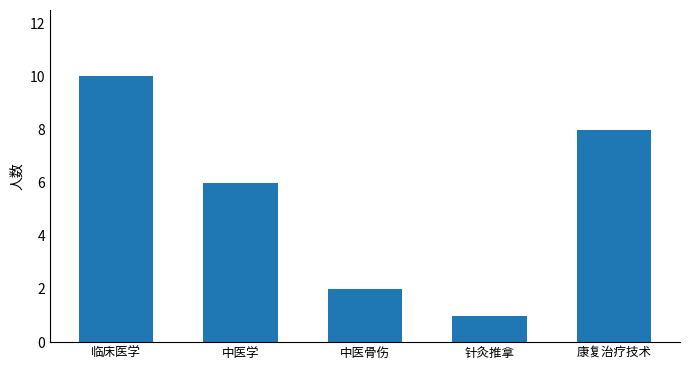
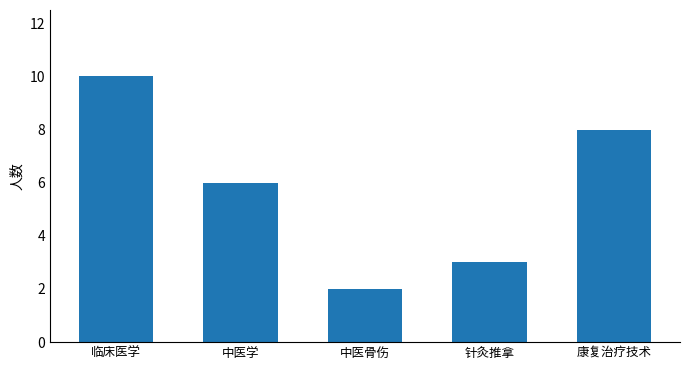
  {
    "临床医学": 10,
    "中医学": 6,
    "中医骨伤": 2,
-   "针灸推拿": 1,
+   "针灸推拿": 3,
    "康复治疗技术": 8
  }
